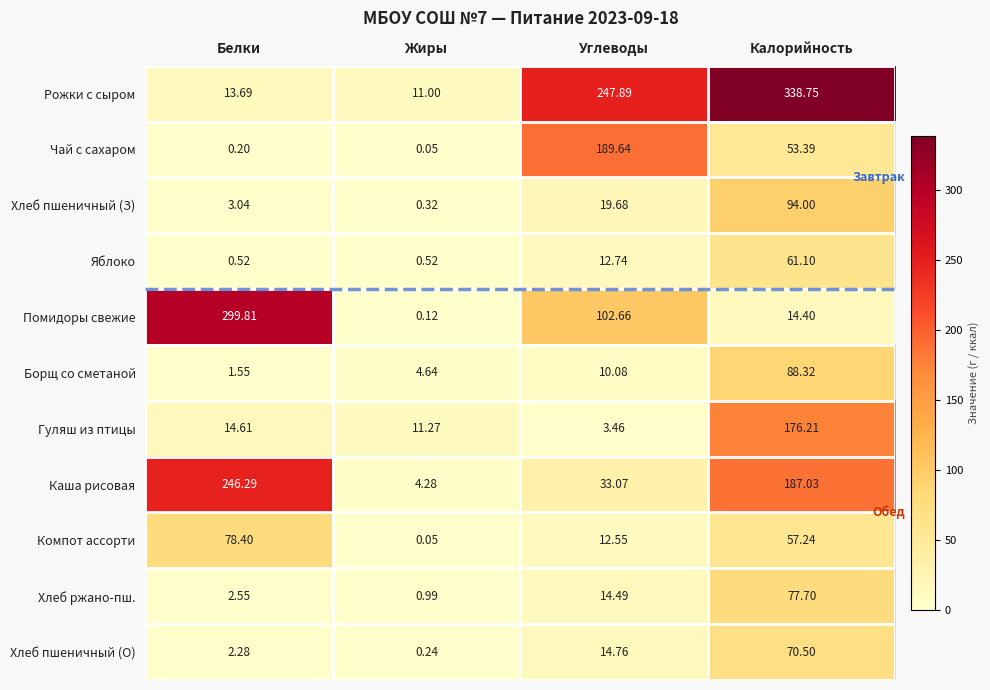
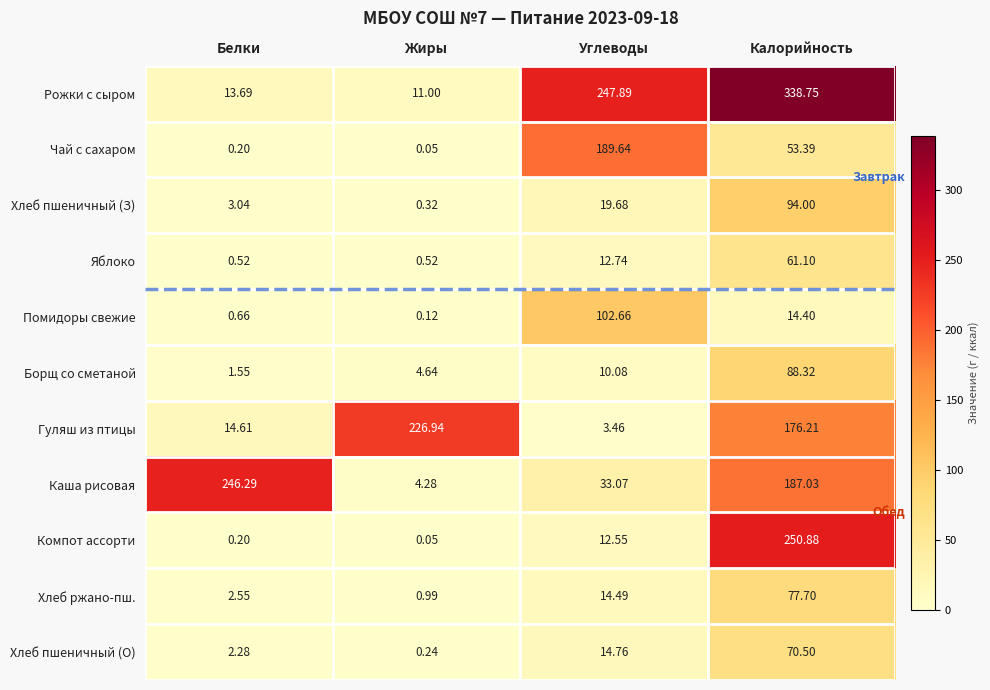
  {
    "Рожки с сыром": {
      "Белки": 13.69,
      "Жиры": 11.00,
      "Углеводы": 247.89,
      "Калорийность": 338.75
    },
    "Чай с сахаром": {
      "Белки": 0.20,
      "Жиры": 0.05,
      "Углеводы": 189.64
    },
    "Хлеб пшеничный (З)": {
      "Белки": 3.04,
      "Жиры": 0.32,
      "Углеводы": 19.68
    },
    "Яблоко": {
      "Белки": 0.52,
      "Жиры": 0.52,
      "Углеводы": 12.74,
      "Калорийность": 61.10
    },
    "Помидоры свежие": {
-     "Белки": 299.81,
+     "Белки": 0.66,
      "Жиры": 0.12,
      "Углеводы": 102.66,
      "Калорийность": 14.40
    },
    "Борщ со сметаной": {
      "Белки": 1.55,
      "Жиры": 4.64,
      "Углеводы": 10.08,
      "Калорийность": 88.32
    },
    "Гуляш из птицы": {
      "Белки": 14.61,
-     "Жиры": 11.27,
+     "Жиры": 226.94,
      "Углеводы": 3.46,
      "Калорийность": 176.21
    },
    "Каша рисовая": {
      "Белки": 246.29,
      "Жиры": 4.28,
      "Углеводы": 33.07
    },
    "Компот ассорти": {
-     "Белки": 78.40,
+     "Белки": 0.20,
      "Жиры": 0.05,
      "Углеводы": 12.55,
-     "Калорийность": 57.24
+     "Калорийность": 250.88
    },
    "Хлеб ржано-пш.": {
      "Белки": 2.55,
      "Жиры": 0.99,
      "Углеводы": 14.49,
      "Калорийность": 77.70
    },
    "Хлеб пшеничный (О)": {
      "Белки": 2.28,
      "Жиры": 0.24,
      "Углеводы": 14.76,
      "Калорийность": 70.50
    }
  }
